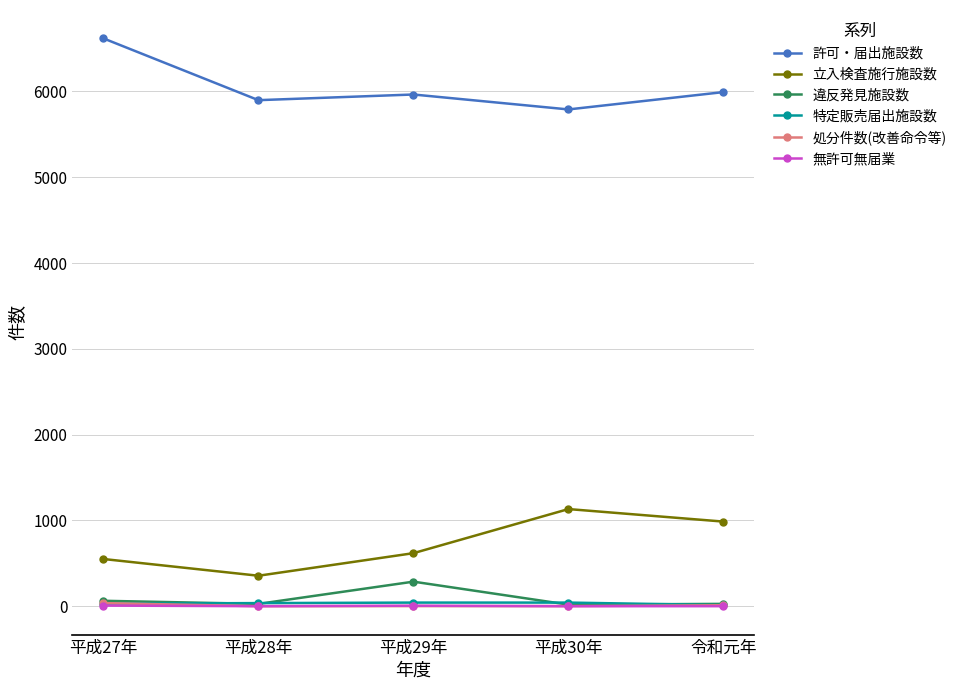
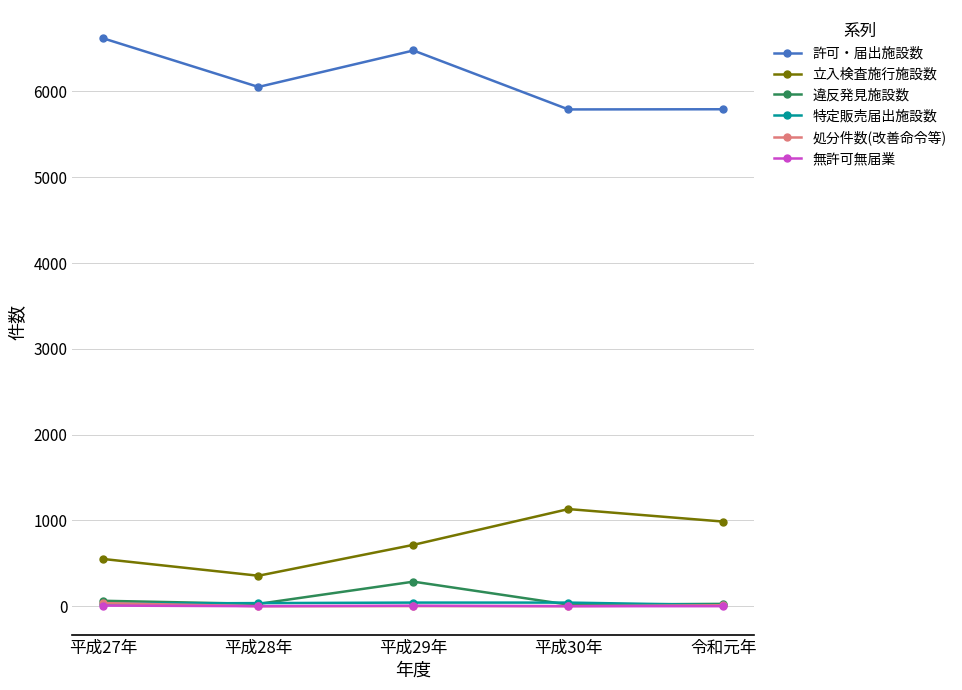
  {
    "許可・届出施設数": {
      "平成27年": 6600,
-     "平成28年": 5900,
-     "平成29年": 6000,
+     "平成28年": 6100,
+     "平成29年": 6500,
      "平成30年": 5800,
-     "令和元年": 6000
+     "令和元年": 5800
    },
    "立入検査施行施設数": {
      "平成27年": 600,
      "平成28年": 400,
-     "平成29年": 600,
+     "平成29年": 700,
      "平成30年": 1100,
      "令和元年": 1000
    },
    "違反発見施設数": {
      "平成29年": 300
    },
    "特定販売届出施設数": {
      "平成29年": 0
    }
  }
